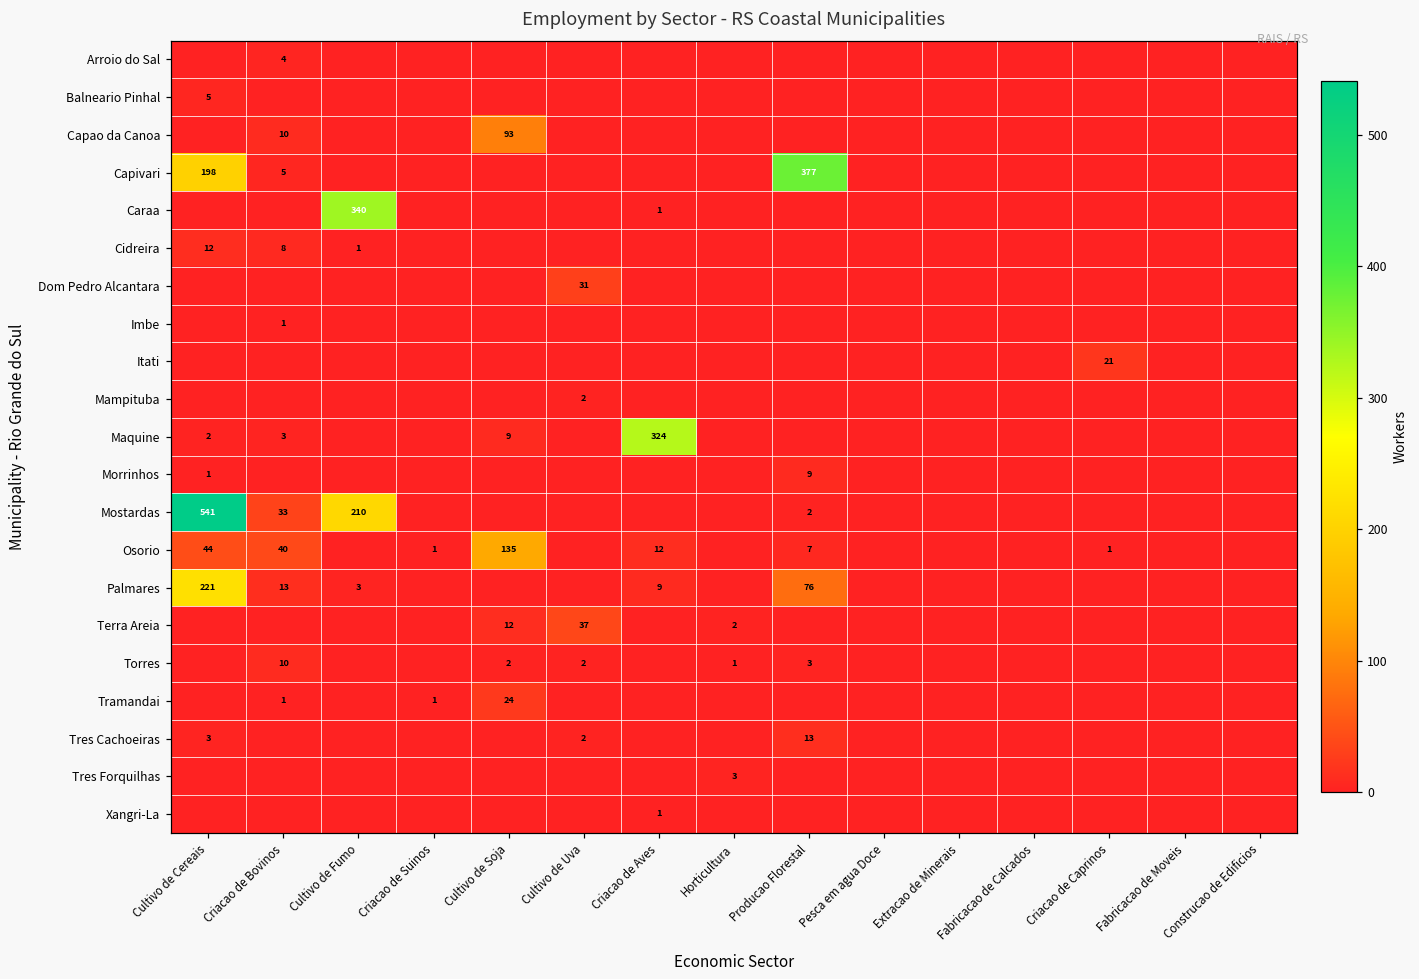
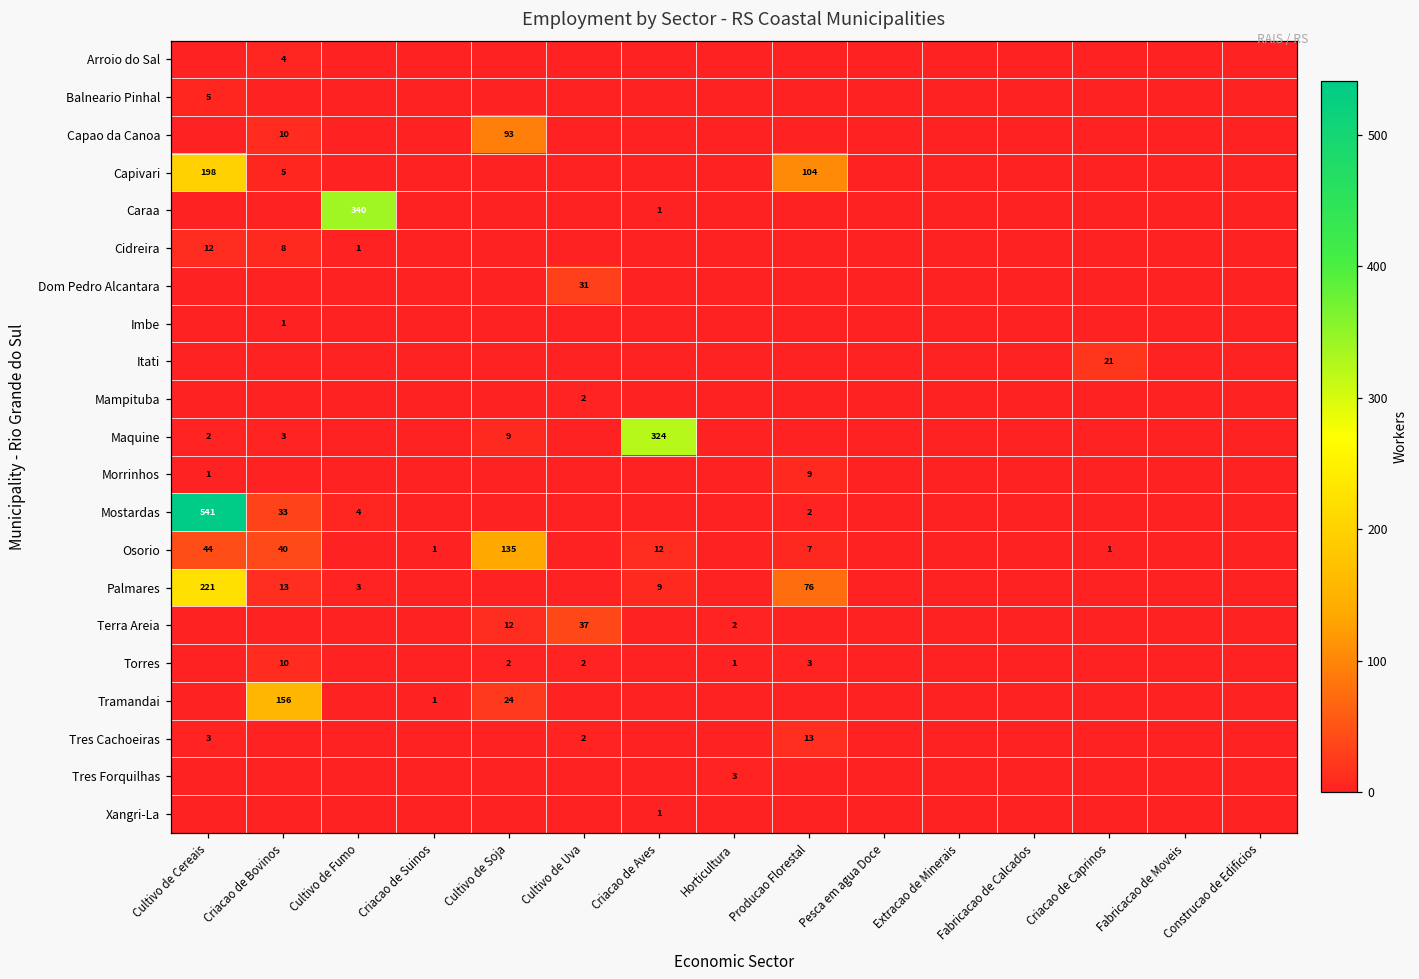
  {
    "Arroio do Sal": {
      "Criacao de Bovinos": 4
    },
    "Balneario Pinhal": {
      "Cultivo de Cereais": 5
    },
    "Capao da Canoa": {
      "Criacao de Bovinos": 10,
      "Cultivo de Soja": 93
    },
    "Capivari": {
      "Cultivo de Cereais": 198,
      "Criacao de Bovinos": 5,
-     "Producao Florestal": 377
+     "Producao Florestal": 104
    },
    "Caraa": {
      "Cultivo de Fumo": 340,
      "Criacao de Aves": 1
    },
    "Cidreira": {
      "Cultivo de Cereais": 12,
      "Criacao de Bovinos": 8,
      "Cultivo de Fumo": 1
    },
    "Dom Pedro Alcantara": {
      "Cultivo de Uva": 31
    },
    "Imbe": {
      "Criacao de Bovinos": 1
    },
    "Itati": {
      "Criacao de Caprinos": 21
    },
    "Mampituba": {
      "Cultivo de Uva": 2
    },
    "Maquine": {
      "Cultivo de Cereais": 2,
      "Criacao de Bovinos": 3,
      "Cultivo de Soja": 9,
      "Criacao de Aves": 324
    },
    "Morrinhos": {
      "Cultivo de Cereais": 1,
      "Producao Florestal": 9
    },
    "Mostardas": {
      "Cultivo de Cereais": 541,
      "Criacao de Bovinos": 33,
-     "Cultivo de Fumo": 210,
+     "Cultivo de Fumo": 4,
      "Producao Florestal": 2
    },
    "Osorio": {
      "Cultivo de Cereais": 44,
      "Criacao de Bovinos": 40,
      "Criacao de Suinos": 1,
      "Cultivo de Soja": 135,
      "Criacao de Aves": 12,
      "Producao Florestal": 7,
      "Criacao de Caprinos": 1
    },
    "Palmares": {
      "Cultivo de Cereais": 221,
      "Criacao de Bovinos": 13,
      "Cultivo de Fumo": 3,
      "Criacao de Aves": 9,
      "Producao Florestal": 76
    },
    "Terra Areia": {
      "Cultivo de Soja": 12,
      "Cultivo de Uva": 37,
      "Horticultura": 2
    },
    "Torres": {
      "Criacao de Bovinos": 10,
      "Cultivo de Soja": 2,
      "Cultivo de Uva": 2,
      "Horticultura": 1,
      "Producao Florestal": 3
    },
    "Tramandai": {
-     "Criacao de Bovinos": 1,
+     "Criacao de Bovinos": 156,
      "Criacao de Suinos": 1,
      "Cultivo de Soja": 24
    },
    "Tres Cachoeiras": {
      "Cultivo de Cereais": 3,
      "Cultivo de Uva": 2,
      "Producao Florestal": 13
    },
    "Tres Forquilhas": {
      "Horticultura": 3
    },
    "Xangri-La": {
      "Criacao de Aves": 1
    }
  }
